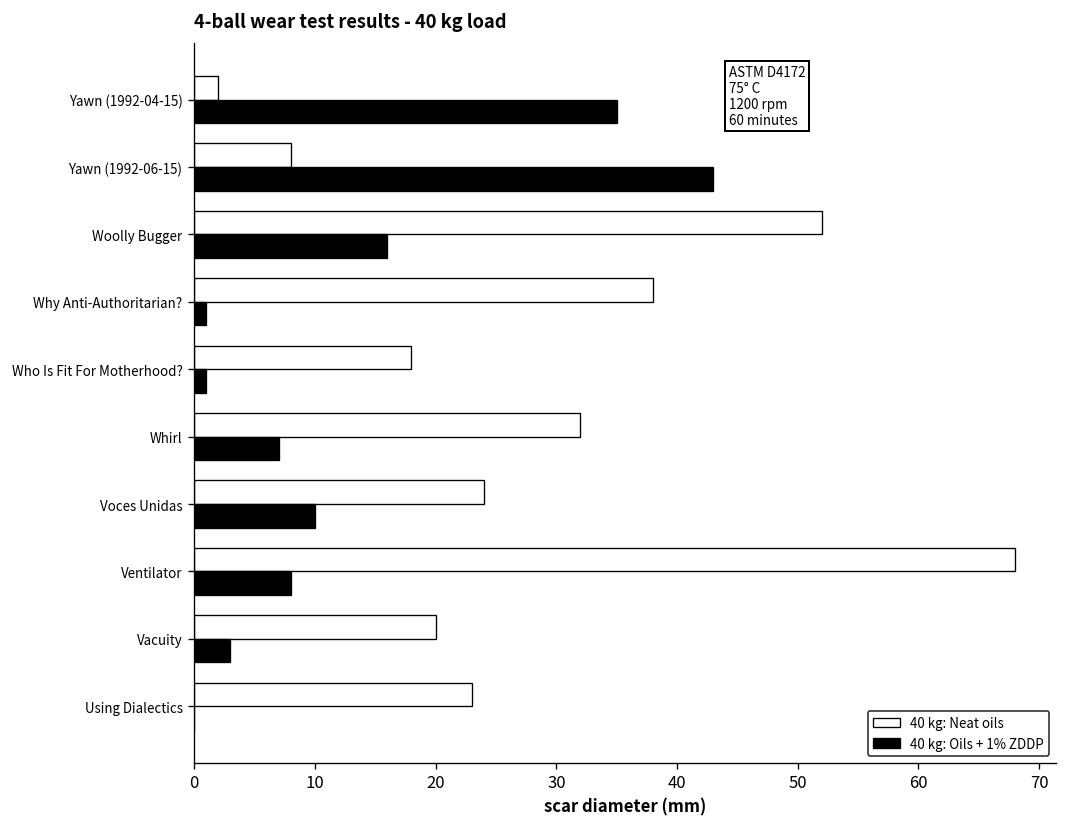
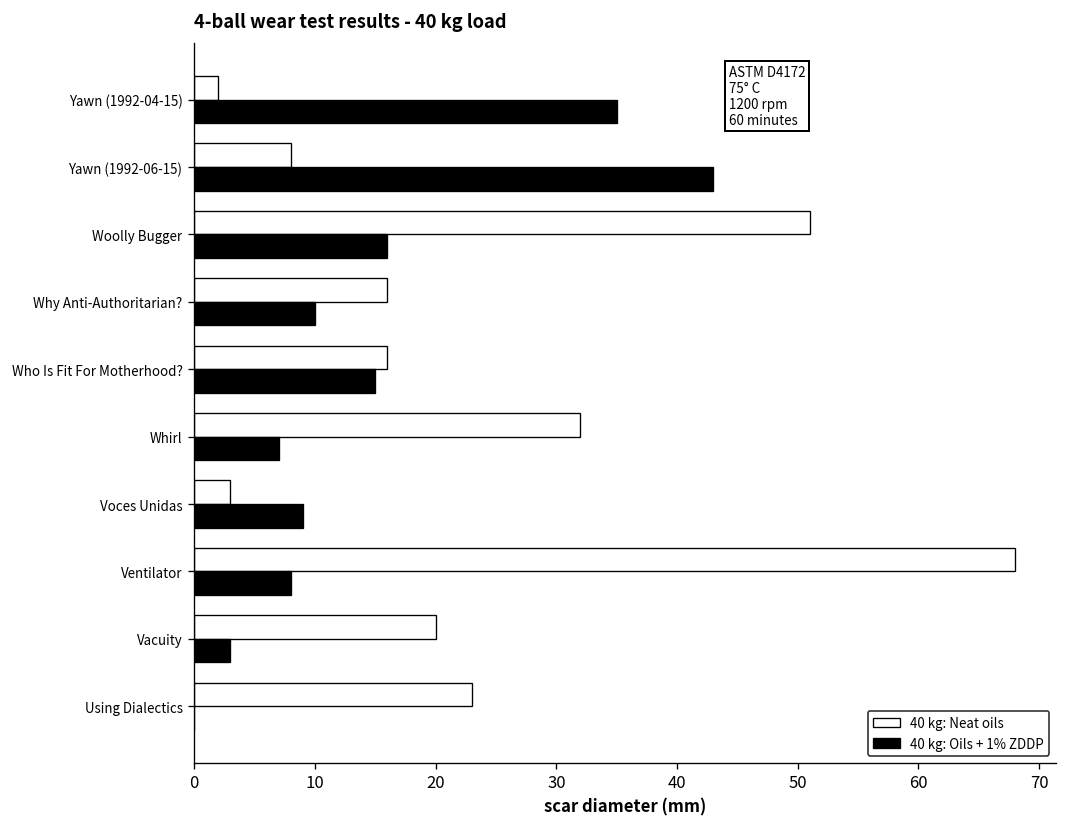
  {
    "40 kg: Neat oils": {
      "Yawn (1992-04-15)": 2,
      "Yawn (1992-06-15)": 8,
-     "Woolly Bugger": 52,
-     "Why Anti-Authoritarian?": 38,
-     "Who Is Fit For Motherhood?": 18,
+     "Woolly Bugger": 51,
+     "Why Anti-Authoritarian?": 16,
+     "Who Is Fit For Motherhood?": 16,
      "Whirl": 32,
-     "Voces Unidas": 24,
+     "Voces Unidas": 3,
      "Ventilator": 68,
      "Vacuity": 20,
      "Using Dialectics": 23
    },
    "40 kg: Oils + 1% ZDDP": {
      "Yawn (1992-04-15)": 35,
      "Yawn (1992-06-15)": 43,
      "Woolly Bugger": 16,
-     "Why Anti-Authoritarian?": 1,
-     "Who Is Fit For Motherhood?": 1,
+     "Why Anti-Authoritarian?": 10,
+     "Who Is Fit For Motherhood?": 15,
      "Whirl": 7,
-     "Voces Unidas": 10,
+     "Voces Unidas": 9,
      "Ventilator": 8,
      "Vacuity": 3,
      "Using Dialectics": 0
    }
  }
